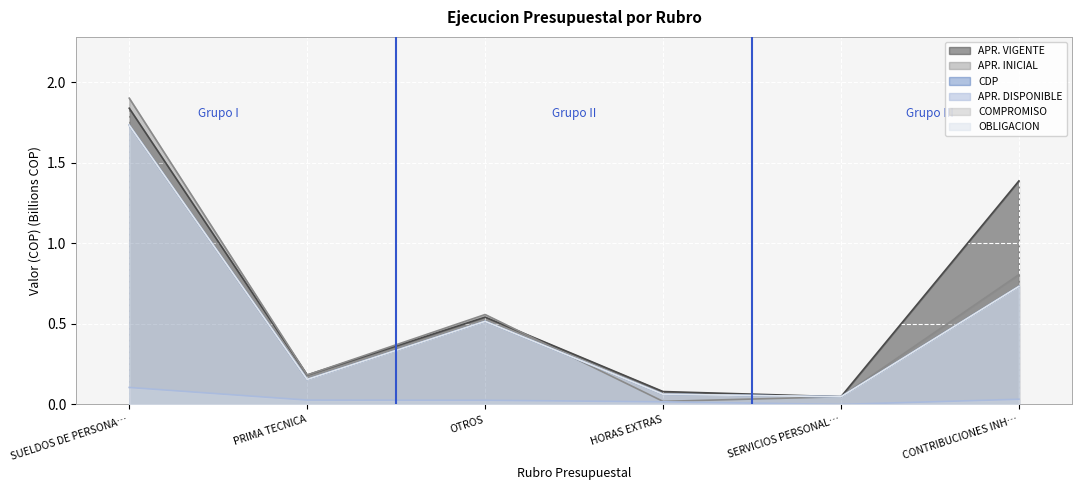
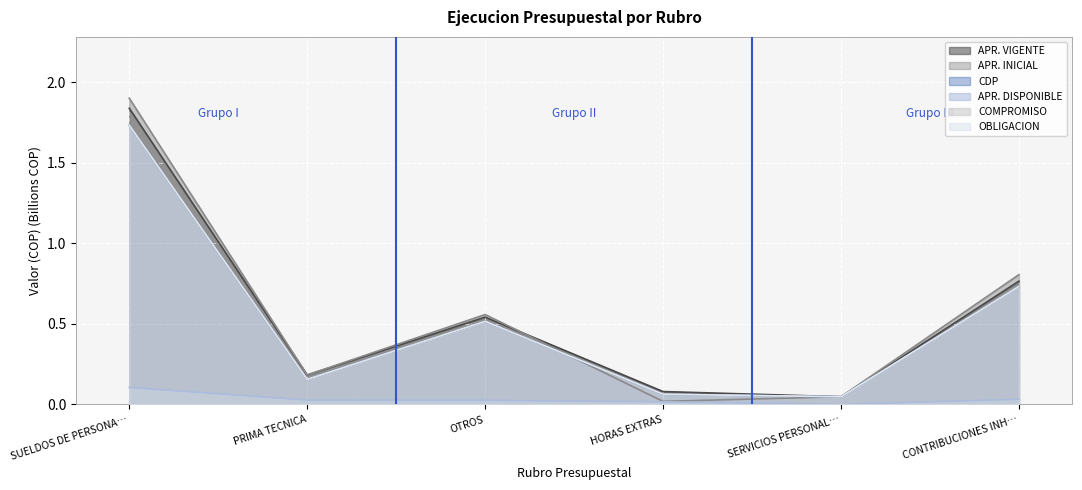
  {
    "APR. VIGENTE": {
      "SUELDOS DE PERSONA…": 1.84,
      "OTROS": 0.54,
      "HORAS EXTRAS": 0.08,
-     "CONTRIBUCIONES INH…": 1.39
+     "CONTRIBUCIONES INH…": 0.77
    }
  }
